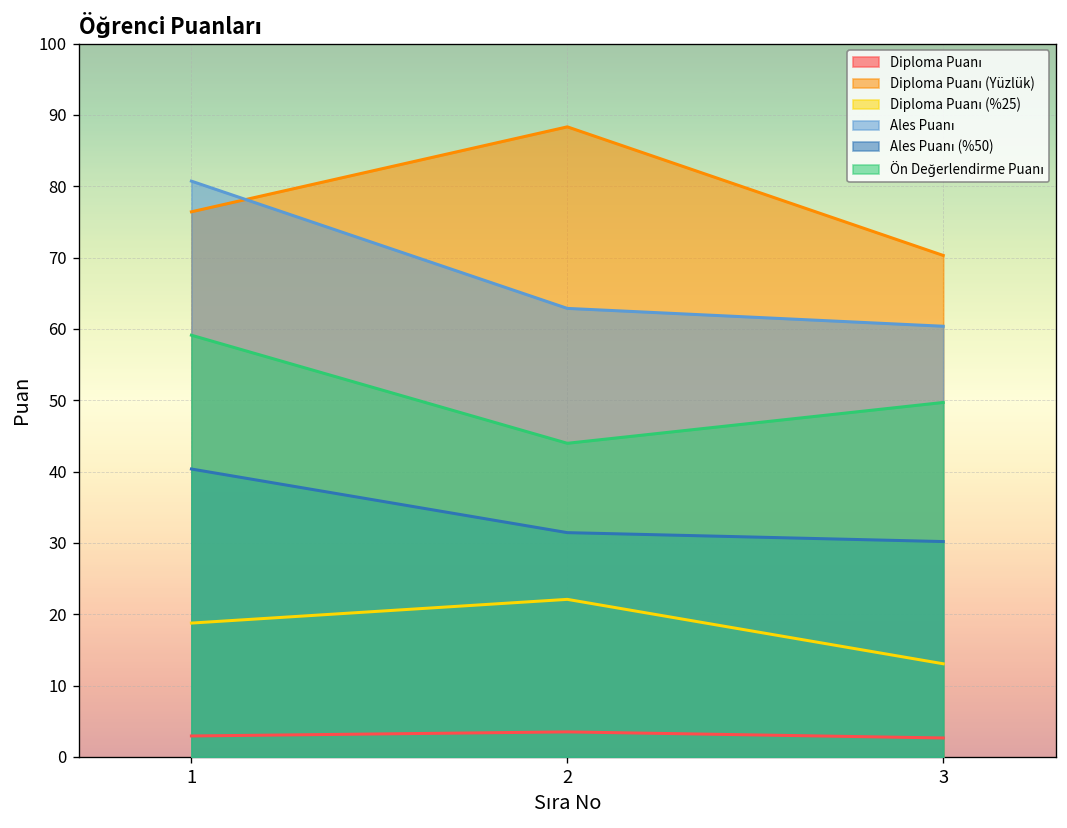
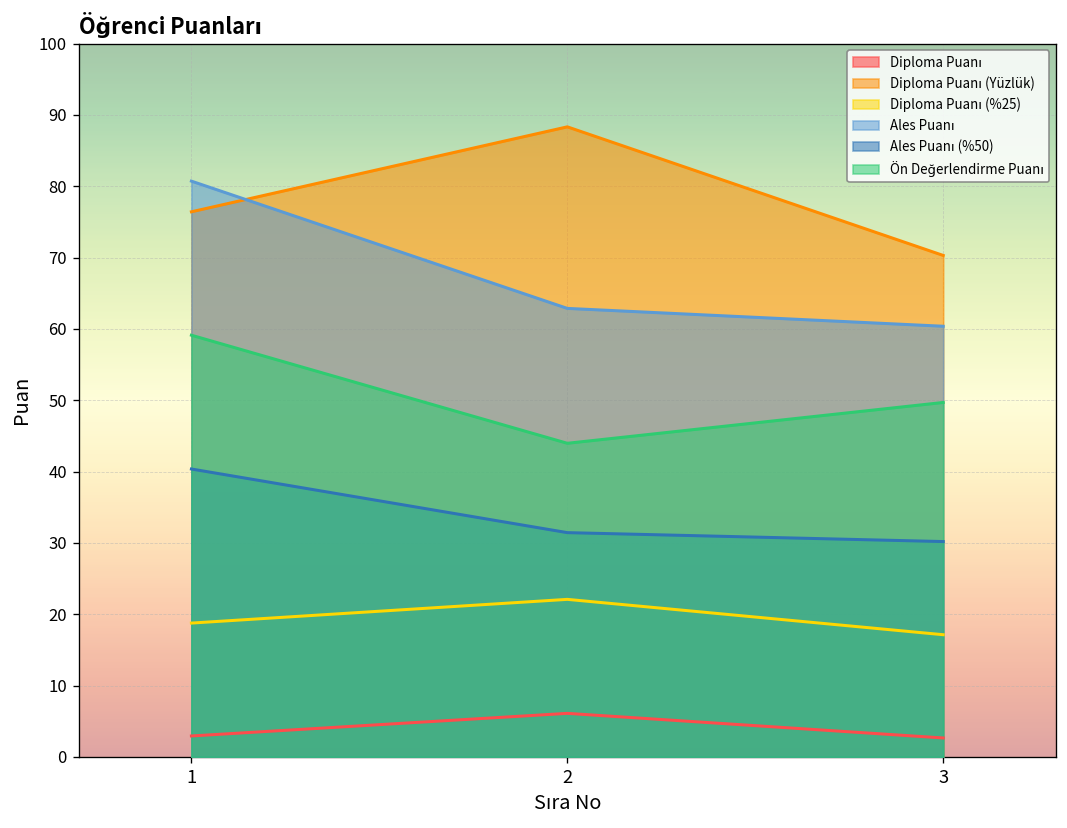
  {
    "Diploma Puanı": {
      "1": 3,
-     "2": 4,
+     "2": 6,
      "3": 3
    },
    "Diploma Puanı (Yüzlük)": {
      "1": 76,
      "2": 88,
      "3": 70
    },
    "Diploma Puanı (%25)": {
      "1": 19,
      "2": 22,
-     "3": 13
+     "3": 17
    },
    "Ön Değerlendirme Puanı": {
      "1": 59,
      "2": 44,
      "3": 50
    }
  }
